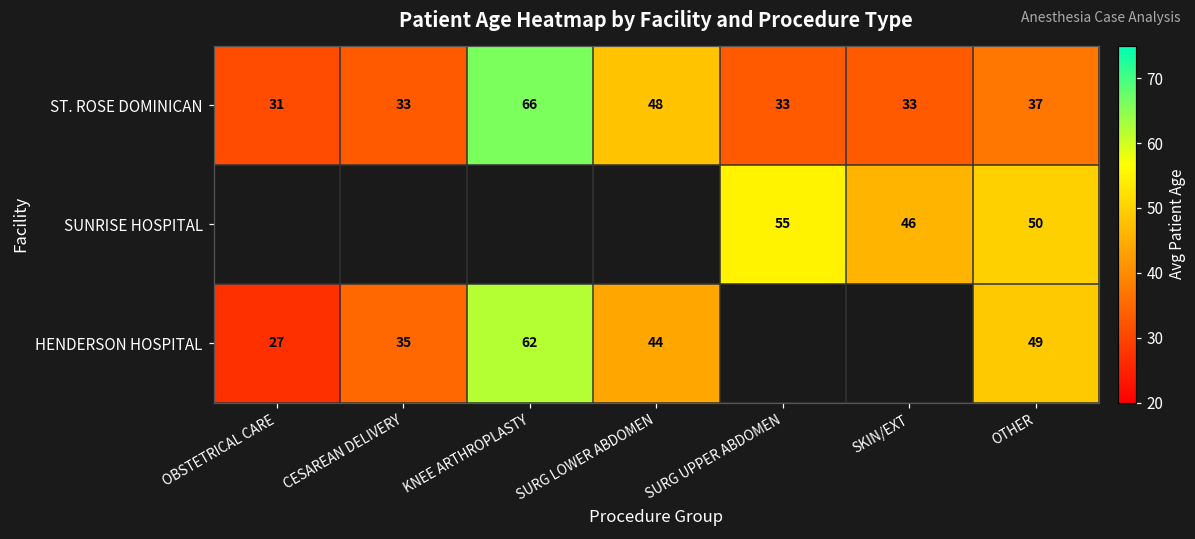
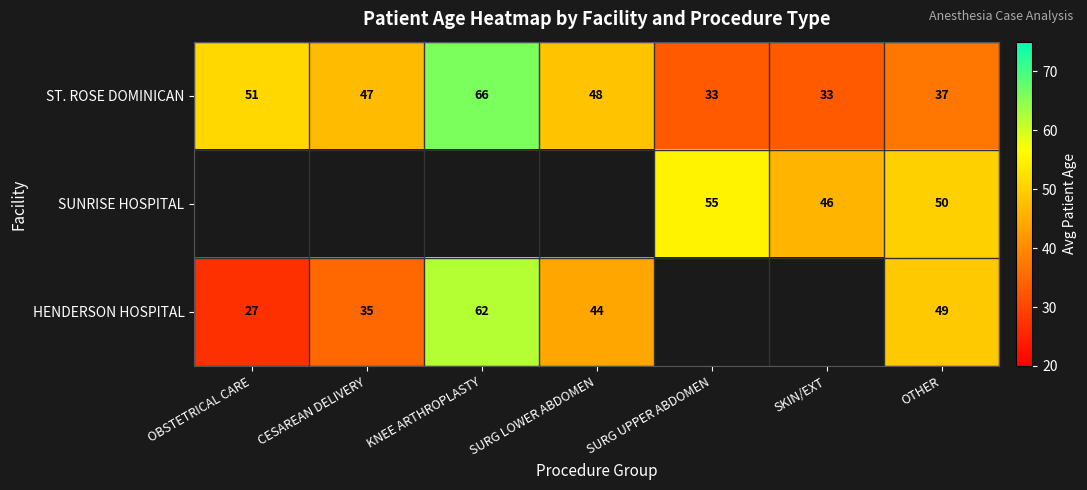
  {
    "ST. ROSE DOMINICAN": {
-     "OBSTETRICAL CARE": 31,
-     "CESAREAN DELIVERY": 33,
+     "OBSTETRICAL CARE": 51,
+     "CESAREAN DELIVERY": 47,
      "KNEE ARTHROPLASTY": 66,
      "SURG LOWER ABDOMEN": 48,
      "SURG UPPER ABDOMEN": 33,
      "SKIN/EXT": 33,
      "OTHER": 37
    },
    "SUNRISE HOSPITAL": {
      "SURG UPPER ABDOMEN": 55,
      "SKIN/EXT": 46,
      "OTHER": 50
    },
    "HENDERSON HOSPITAL": {
      "OBSTETRICAL CARE": 27,
      "CESAREAN DELIVERY": 35,
      "KNEE ARTHROPLASTY": 62,
      "SURG LOWER ABDOMEN": 44,
      "OTHER": 49
    }
  }
